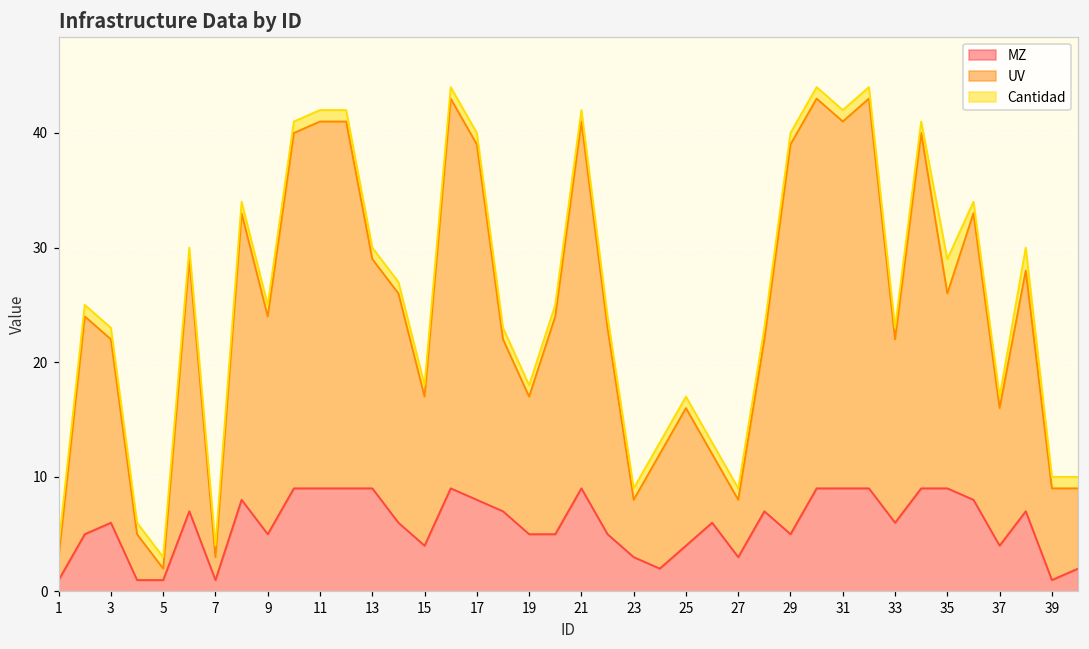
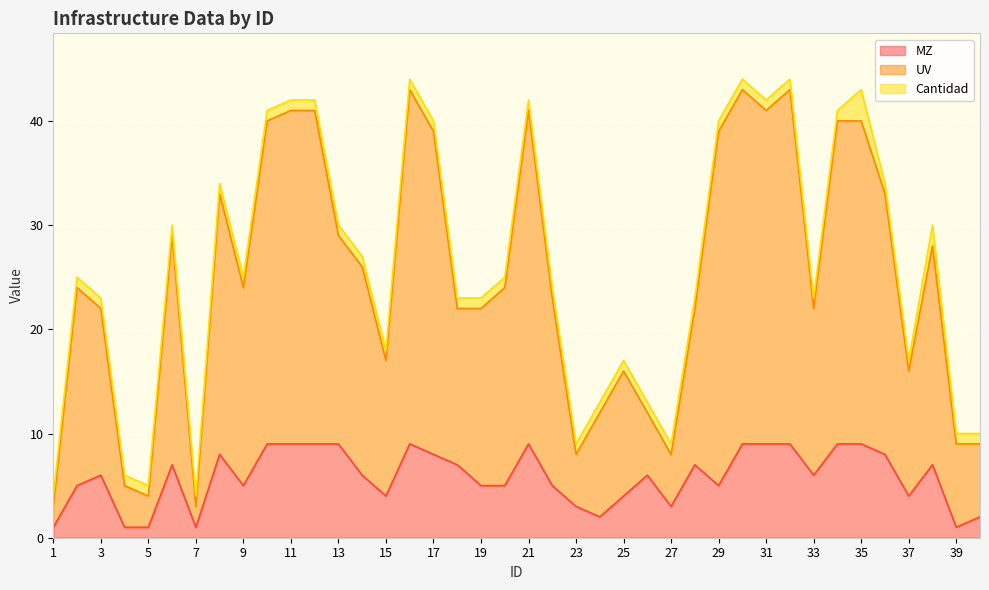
  {
    "MZ": {
      "1": 1,
      "3": 6,
      "5": 1,
      "7": 1,
      "9": 5,
      "11": 9,
      "13": 9,
      "15": 4,
      "17": 8,
      "19": 5,
      "21": 9,
      "23": 3,
      "25": 4,
      "27": 3,
      "29": 5,
      "31": 9,
      "33": 6,
      "35": 9,
      "37": 4,
      "39": 1
    },
    "UV": {
      "1": 2,
      "3": 16,
-     "5": 1,
+     "5": 3,
      "7": 2,
      "9": 19,
      "11": 32,
      "13": 20,
      "15": 13,
      "17": 31,
-     "19": 12,
+     "19": 17,
      "21": 32,
      "23": 5,
      "25": 12,
      "27": 5,
      "29": 34,
      "31": 32,
      "33": 16,
-     "35": 17,
+     "35": 31,
      "37": 12,
      "39": 8
    },
    "Cantidad": {
      "1": 1,
      "3": 1,
      "5": 1,
      "7": 1,
      "9": 1,
      "11": 1,
      "13": 1,
      "15": 1,
      "17": 1,
      "19": 1,
      "21": 1,
      "23": 1,
      "25": 1,
      "27": 1,
      "29": 1,
      "31": 1,
      "33": 1,
      "35": 3,
      "37": 1,
      "39": 1
    }
  }
